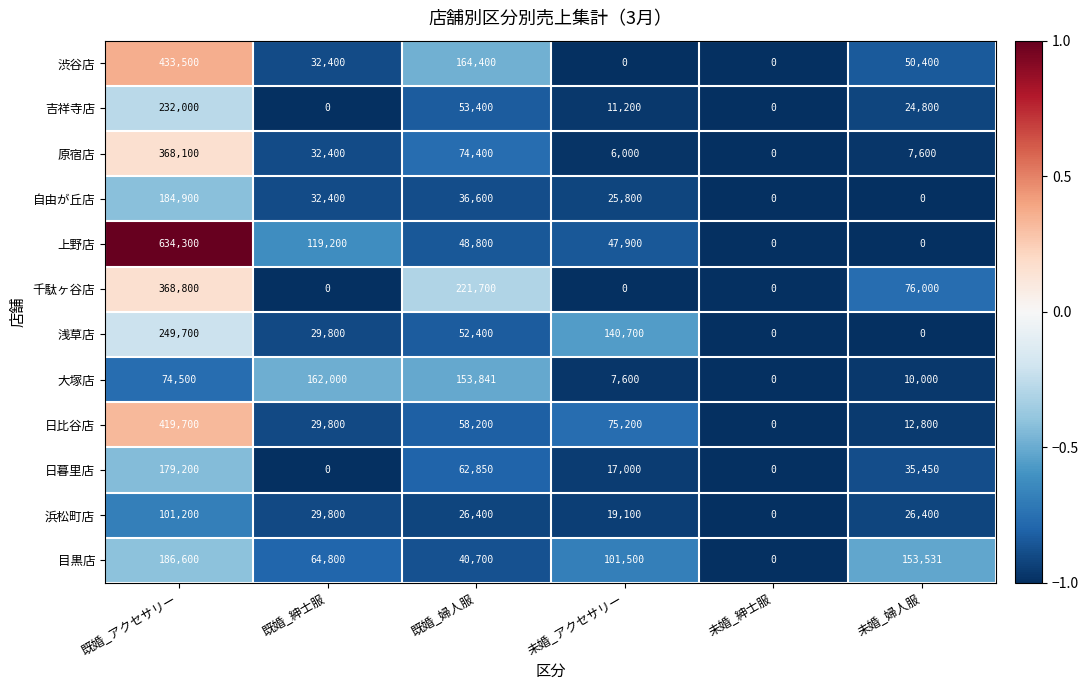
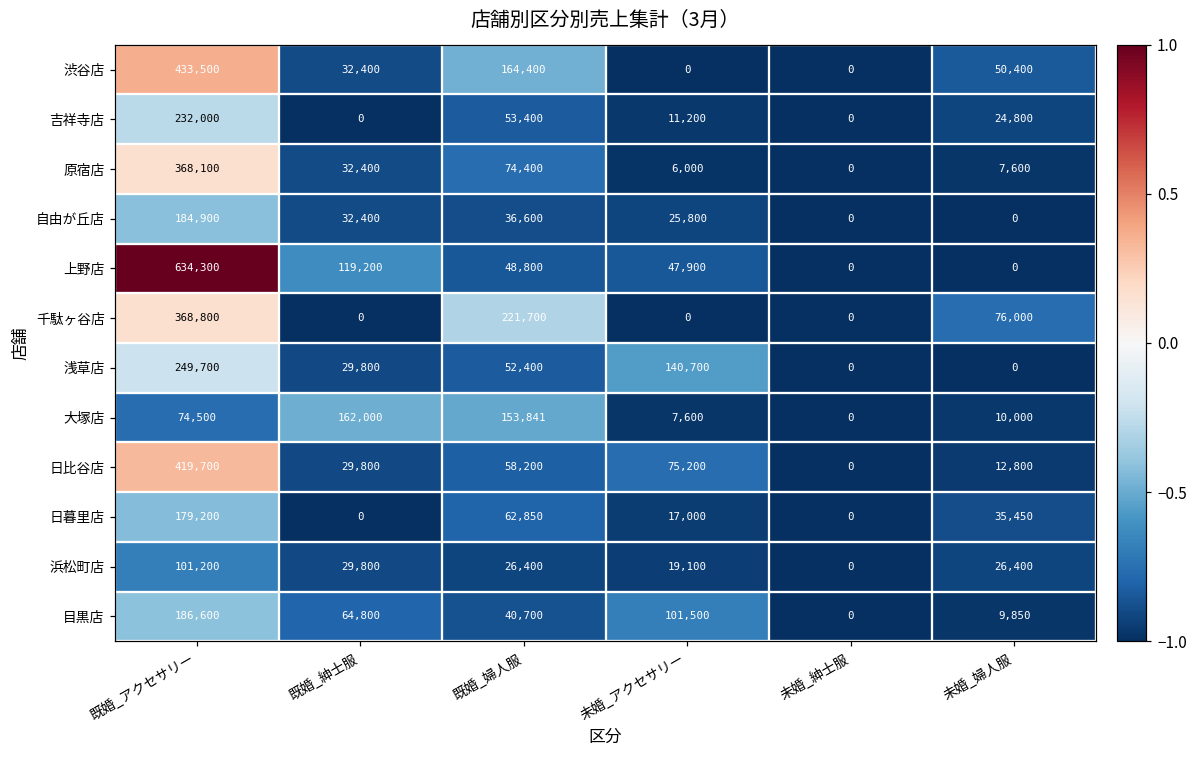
  {
    "渋谷店": {
      "既婚_アクセサリー": "433,500",
      "既婚_紳士服": "32,400",
      "既婚_婦人服": "164,400",
      "未婚_アクセサリー": "0",
      "未婚_紳士服": "0",
      "未婚_婦人服": "50,400"
    },
    "吉祥寺店": {
      "既婚_アクセサリー": "232,000",
      "既婚_紳士服": "0",
      "既婚_婦人服": "53,400",
      "未婚_アクセサリー": "11,200",
      "未婚_紳士服": "0",
      "未婚_婦人服": "24,800"
    },
    "原宿店": {
      "既婚_アクセサリー": "368,100",
      "既婚_紳士服": "32,400",
      "既婚_婦人服": "74,400",
      "未婚_アクセサリー": "6,000",
      "未婚_紳士服": "0",
      "未婚_婦人服": "7,600"
    },
    "自由が丘店": {
      "既婚_アクセサリー": "184,900",
      "既婚_紳士服": "32,400",
      "既婚_婦人服": "36,600",
      "未婚_アクセサリー": "25,800",
      "未婚_紳士服": "0",
      "未婚_婦人服": "0"
    },
    "上野店": {
      "既婚_アクセサリー": "634,300",
      "既婚_紳士服": "119,200",
      "既婚_婦人服": "48,800",
      "未婚_アクセサリー": "47,900",
      "未婚_紳士服": "0",
      "未婚_婦人服": "0"
    },
    "千駄ヶ谷店": {
      "既婚_アクセサリー": "368,800",
      "既婚_紳士服": "0",
      "既婚_婦人服": "221,700",
      "未婚_アクセサリー": "0",
      "未婚_紳士服": "0",
      "未婚_婦人服": "76,000"
    },
    "浅草店": {
      "既婚_アクセサリー": "249,700",
      "既婚_紳士服": "29,800",
      "既婚_婦人服": "52,400",
      "未婚_アクセサリー": "140,700",
      "未婚_紳士服": "0",
      "未婚_婦人服": "0"
    },
    "大塚店": {
      "既婚_アクセサリー": "74,500",
      "既婚_紳士服": "162,000",
      "既婚_婦人服": "153,841",
      "未婚_アクセサリー": "7,600",
      "未婚_紳士服": "0",
      "未婚_婦人服": "10,000"
    },
    "日比谷店": {
      "既婚_アクセサリー": "419,700",
      "既婚_紳士服": "29,800",
      "既婚_婦人服": "58,200",
      "未婚_アクセサリー": "75,200",
      "未婚_紳士服": "0",
      "未婚_婦人服": "12,800"
    },
    "日暮里店": {
      "既婚_アクセサリー": "179,200",
      "既婚_紳士服": "0",
      "既婚_婦人服": "62,850",
      "未婚_アクセサリー": "17,000",
      "未婚_紳士服": "0",
      "未婚_婦人服": "35,450"
    },
    "浜松町店": {
      "既婚_アクセサリー": "101,200",
      "既婚_紳士服": "29,800",
      "既婚_婦人服": "26,400",
      "未婚_アクセサリー": "19,100",
      "未婚_紳士服": "0",
      "未婚_婦人服": "26,400"
    },
    "目黒店": {
      "既婚_アクセサリー": "186,600",
      "既婚_紳士服": "64,800",
      "既婚_婦人服": "40,700",
      "未婚_アクセサリー": "101,500",
      "未婚_紳士服": "0",
-     "未婚_婦人服": "153,531"
+     "未婚_婦人服": "9,850"
    }
  }
